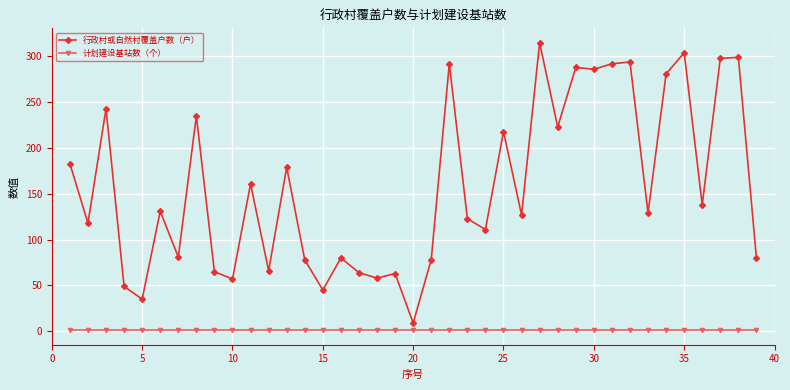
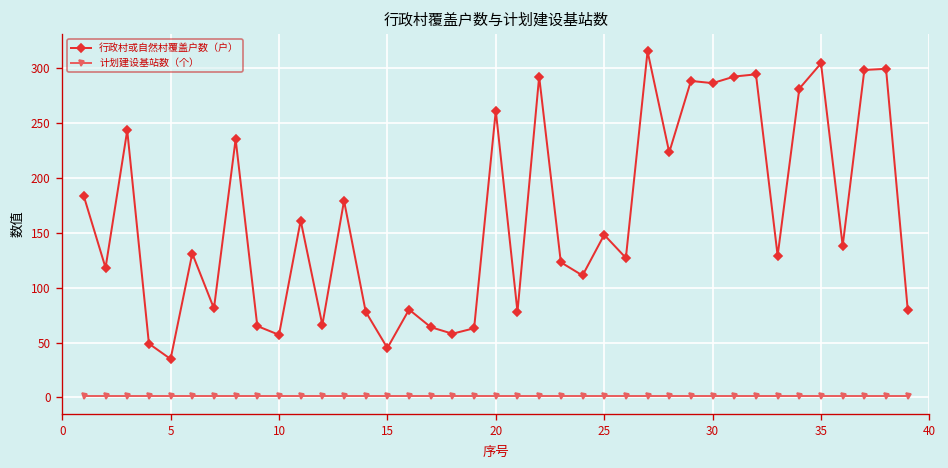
  {
    "行政村或自然村覆盖户数（户）": {
      "5": 40,
      "10": 60,
      "15": 50,
-     "20": 10,
-     "25": 220,
+     "20": 260,
+     "25": 150,
      "30": 290,
      "35": 300
    },
    "计划建设基站数（个）": {
      "5": 0,
      "10": 0,
      "15": 0,
      "20": 0,
      "25": 0,
      "30": 0,
      "35": 0
    }
  }
